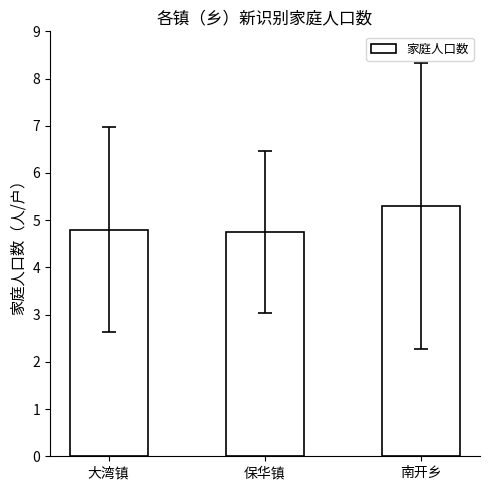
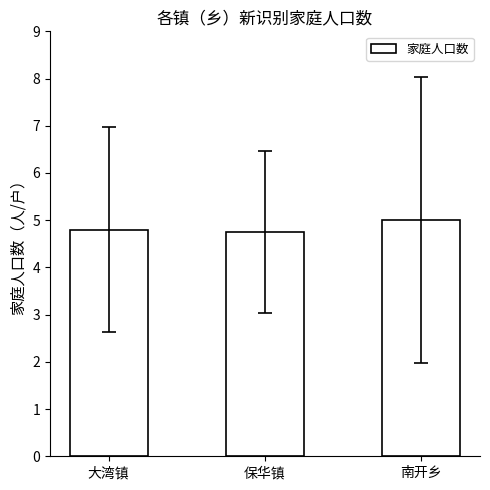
  {
    "家庭人口数": {
      "大湾镇": 4.8,
      "保华镇": 4.8,
-     "南开乡": 5.3
+     "南开乡": 5.0
    }
  }
